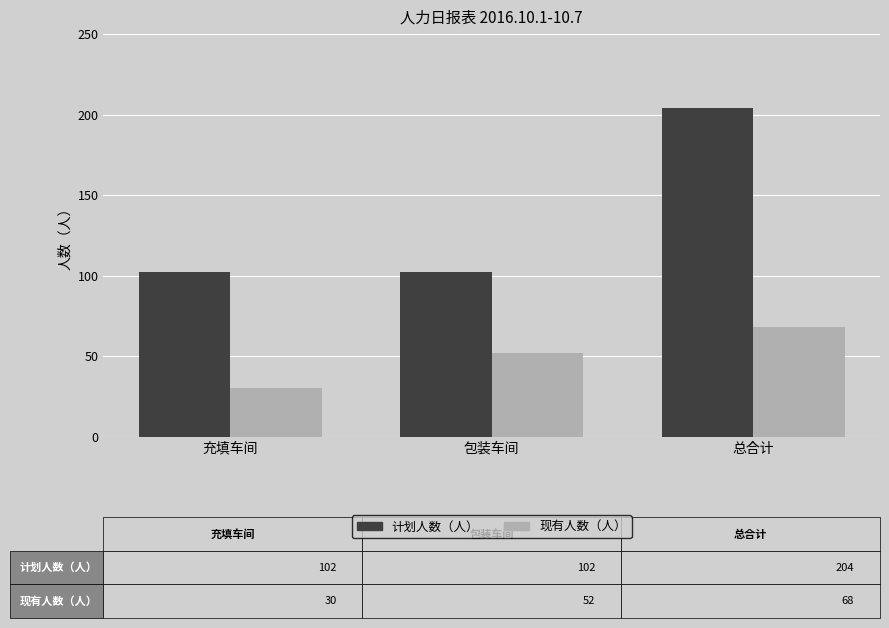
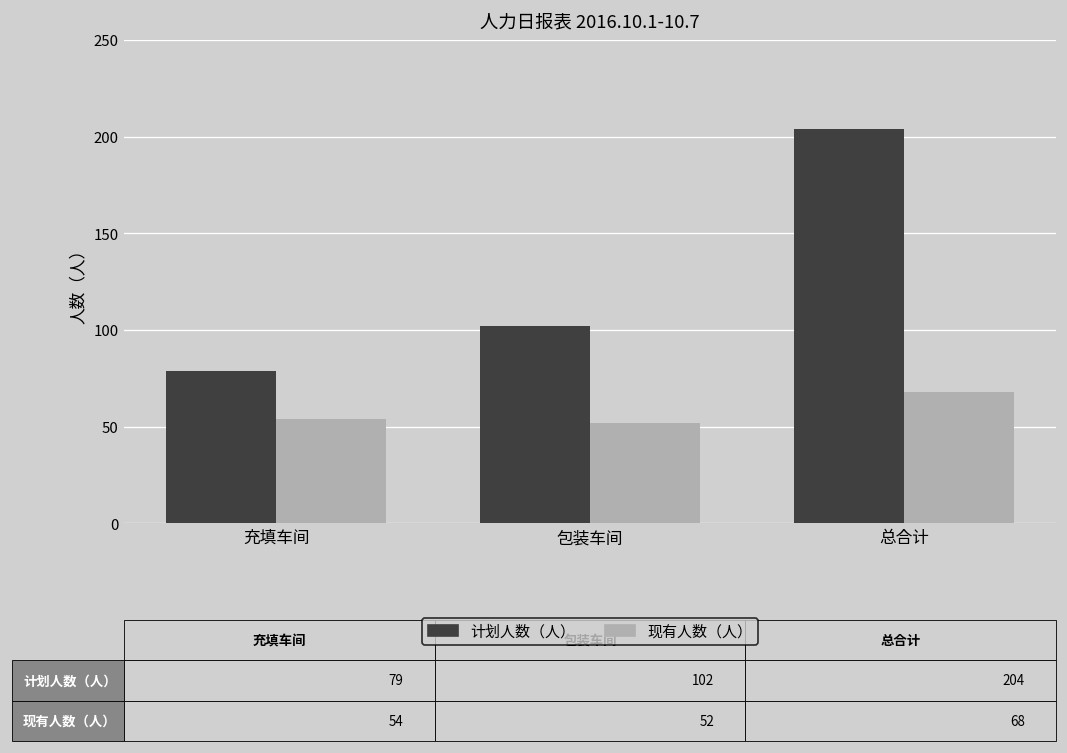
  {
    "计划人数（人）": {
-     "充填车间": 102
+     "充填车间": 79
    },
    "现有人数（人）": {
-     "充填车间": 30
+     "充填车间": 54
    }
  }
